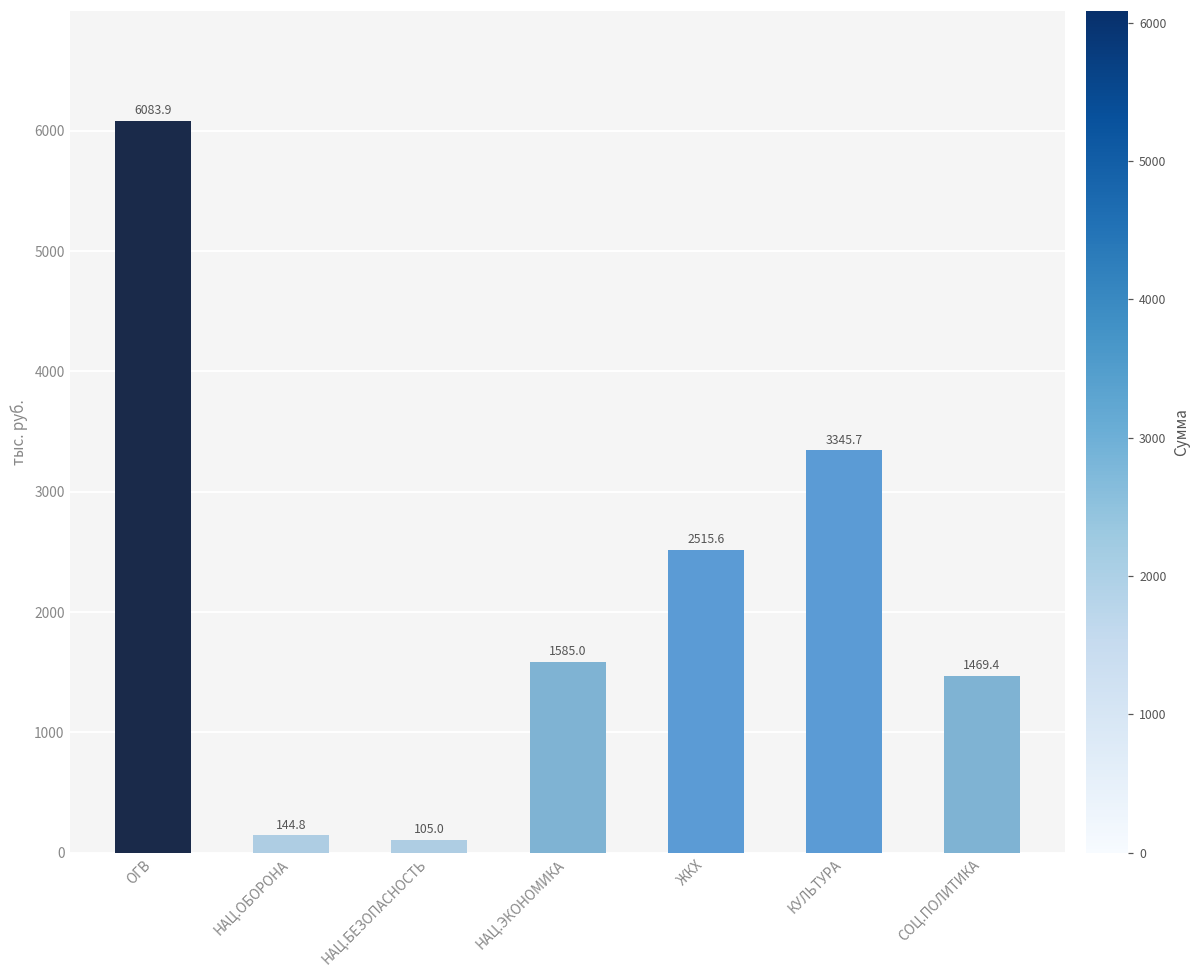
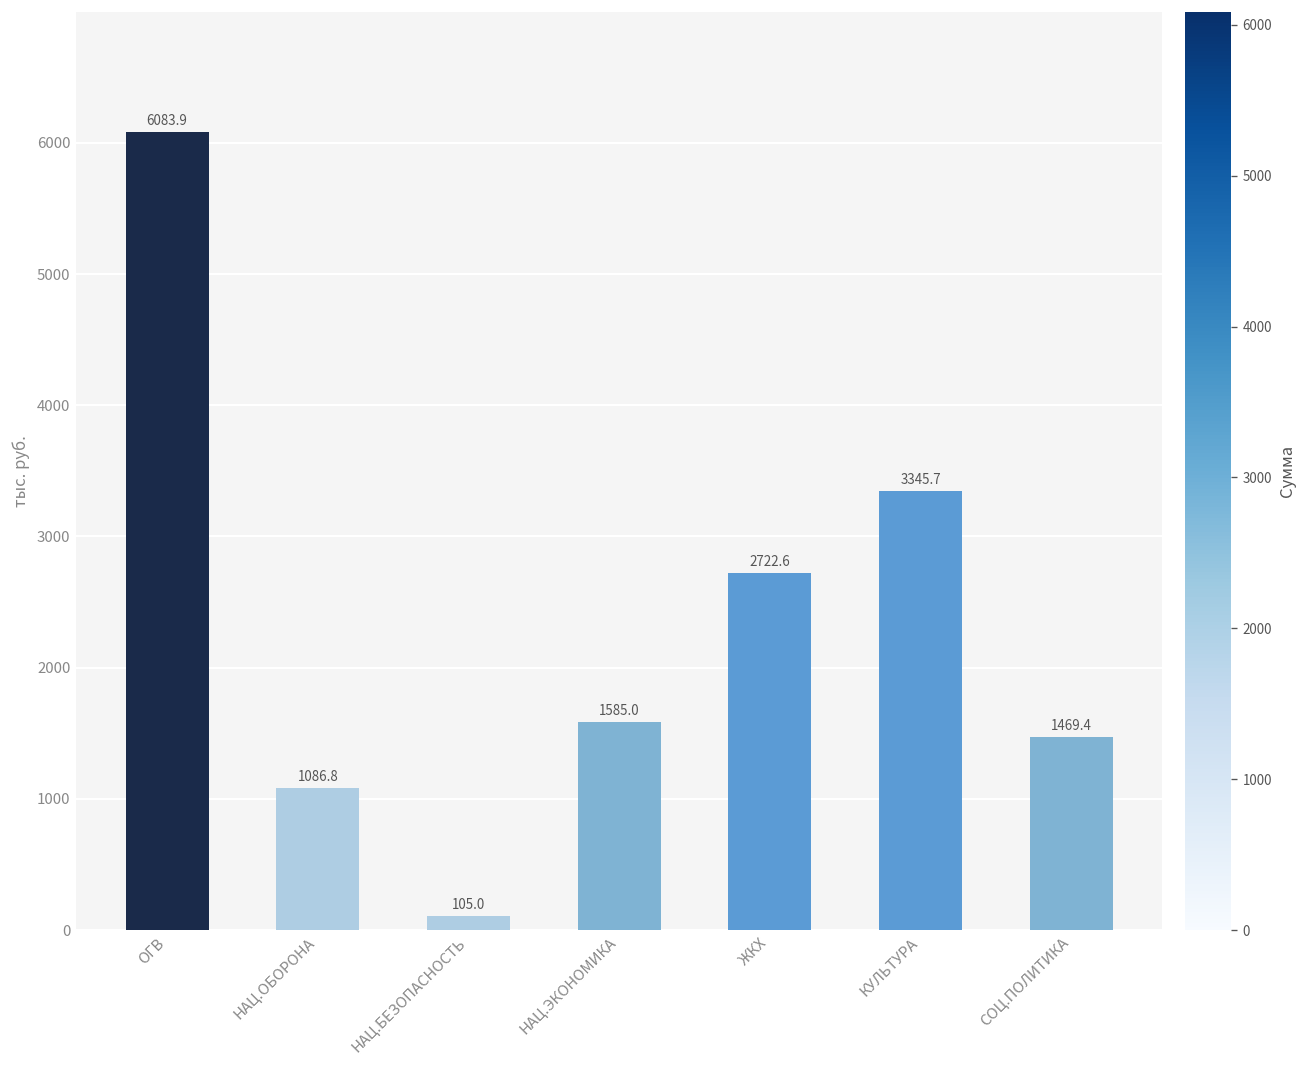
  {
    "ОГВ": 6083.9,
-   "НАЦ.ОБОРОНА": 144.8,
+   "НАЦ.ОБОРОНА": 1086.8,
    "НАЦ.БЕЗОПАСНОСТЬ": 105.0,
    "НАЦ.ЭКОНОМИКА": 1585.0,
-   "ЖКХ": 2515.6,
+   "ЖКХ": 2722.6,
    "КУЛЬТУРА": 3345.7,
    "СОЦ.ПОЛИТИКА": 1469.4
  }
